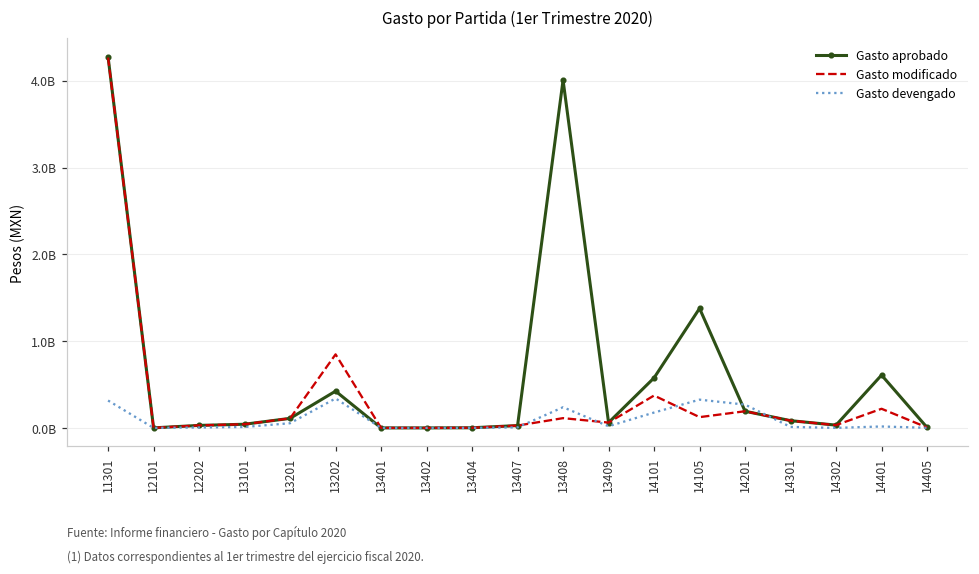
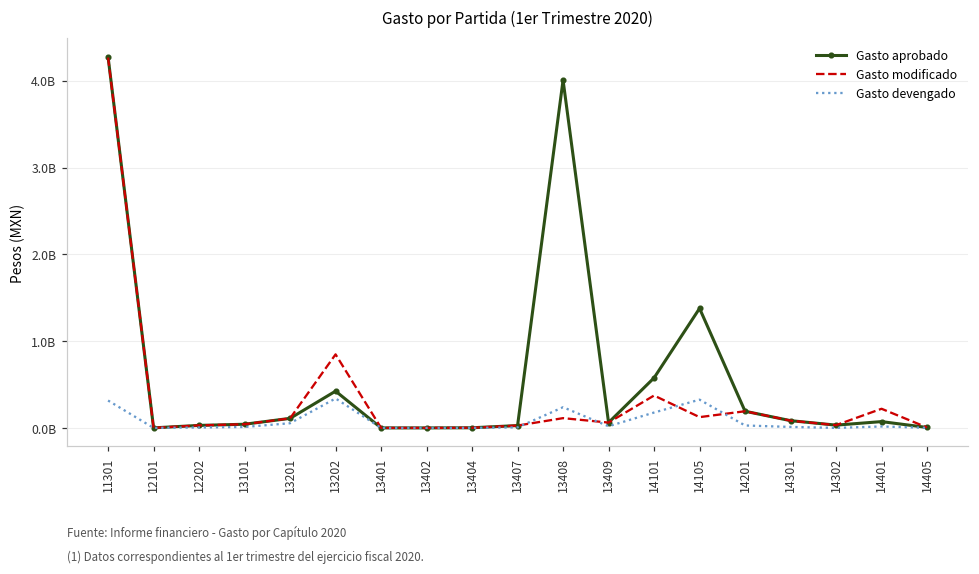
  {
    "Gasto aprobado": {
      "13202": 400000000,
      "13408": 4000000000,
      "14101": 600000000,
      "14105": 1400000000,
-     "14401": 600000000
+     "14401": 100000000
    },
    "Gasto modificado": {
      "13202": 800000000,
      "13408": 100000000,
      "14101": 400000000,
      "14105": 100000000,
      "14401": 200000000
    },
    "Gasto devengado": {
      "11301": 300000000,
      "13201": 100000000,
      "13202": 300000000,
      "13408": 200000000,
      "13409": 0,
      "14101": 200000000,
      "14105": 300000000,
-     "14201": 300000000,
+     "14201": 0,
      "14301": 0,
      "14401": 0
    }
  }
